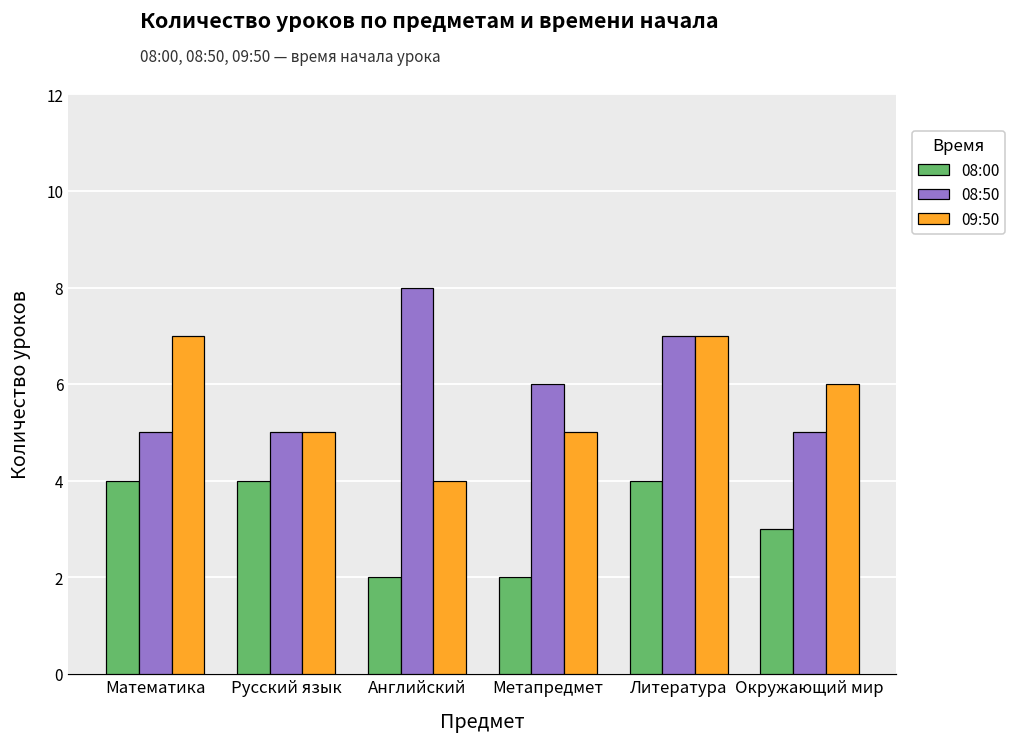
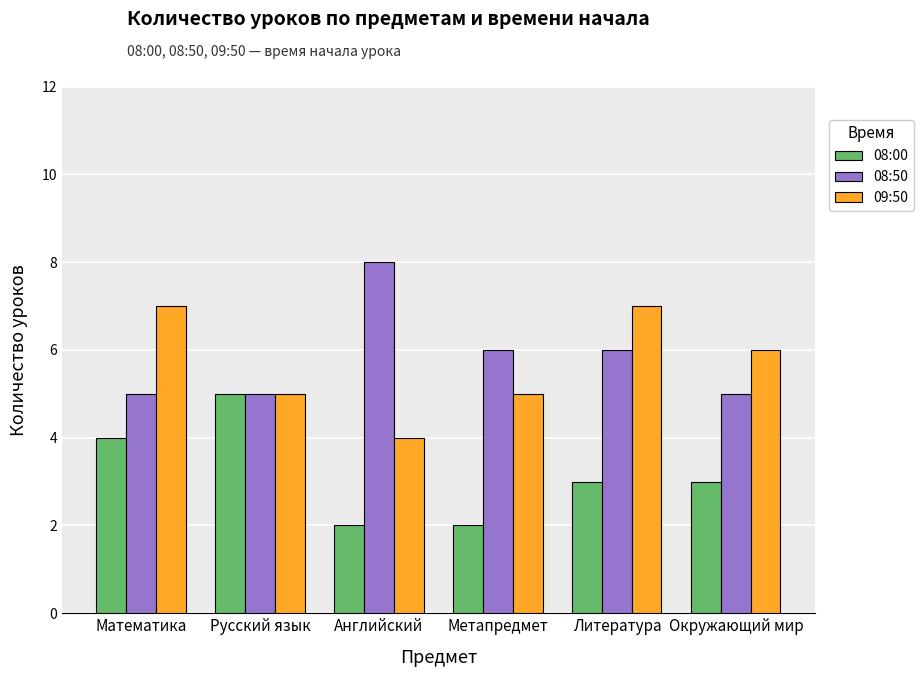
  {
    "08:00": {
      "Математика": 4,
-     "Русский язык": 4,
+     "Русский язык": 5,
      "Английский": 2,
      "Метапредмет": 2,
-     "Литература": 4,
+     "Литература": 3,
      "Окружающий мир": 3
    },
    "08:50": {
      "Математика": 5,
      "Русский язык": 5,
      "Английский": 8,
      "Метапредмет": 6,
-     "Литература": 7,
+     "Литература": 6,
      "Окружающий мир": 5
    },
    "09:50": {
      "Математика": 7,
      "Русский язык": 5,
      "Английский": 4,
      "Метапредмет": 5,
      "Литература": 7,
      "Окружающий мир": 6
    }
  }
